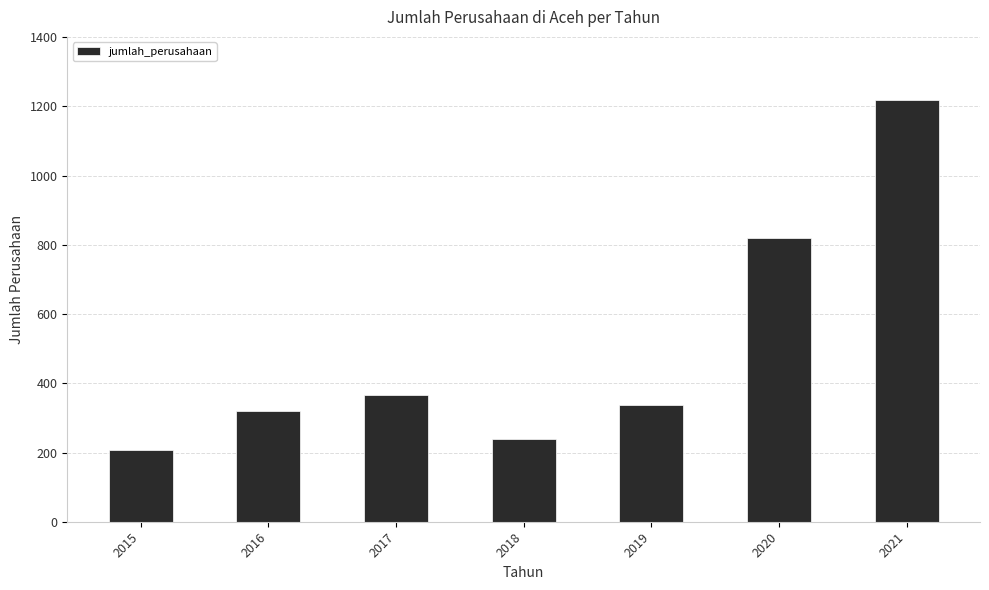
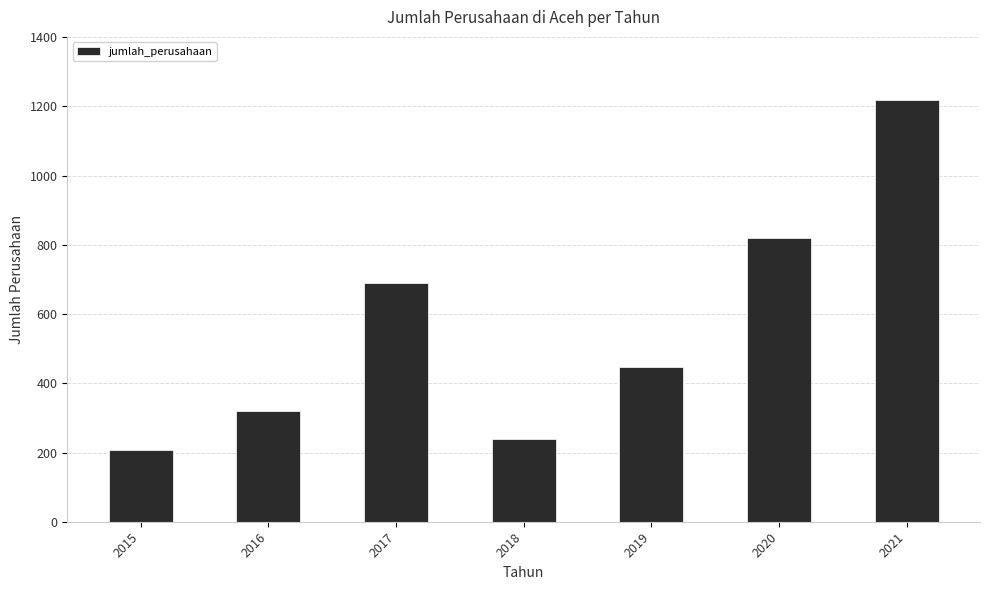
  {
    "2015": 210,
    "2016": 320,
-   "2017": 370,
+   "2017": 690,
    "2018": 240,
-   "2019": 340,
+   "2019": 450,
    "2020": 820,
    "2021": 1220
  }
